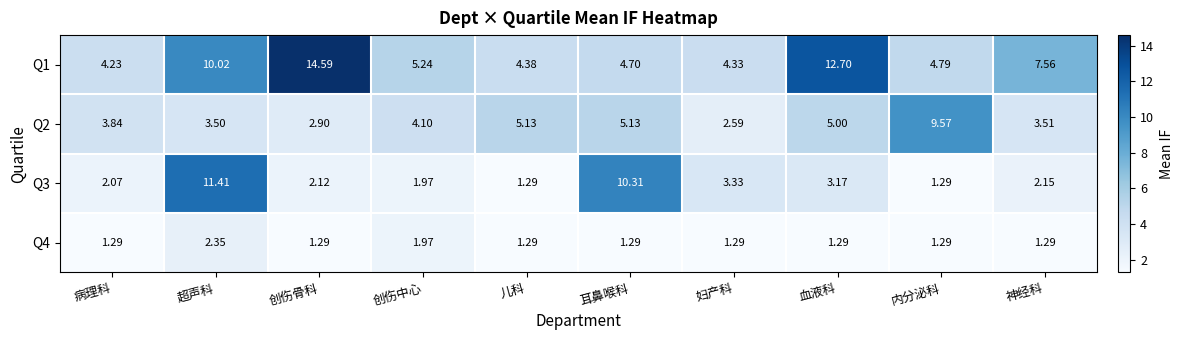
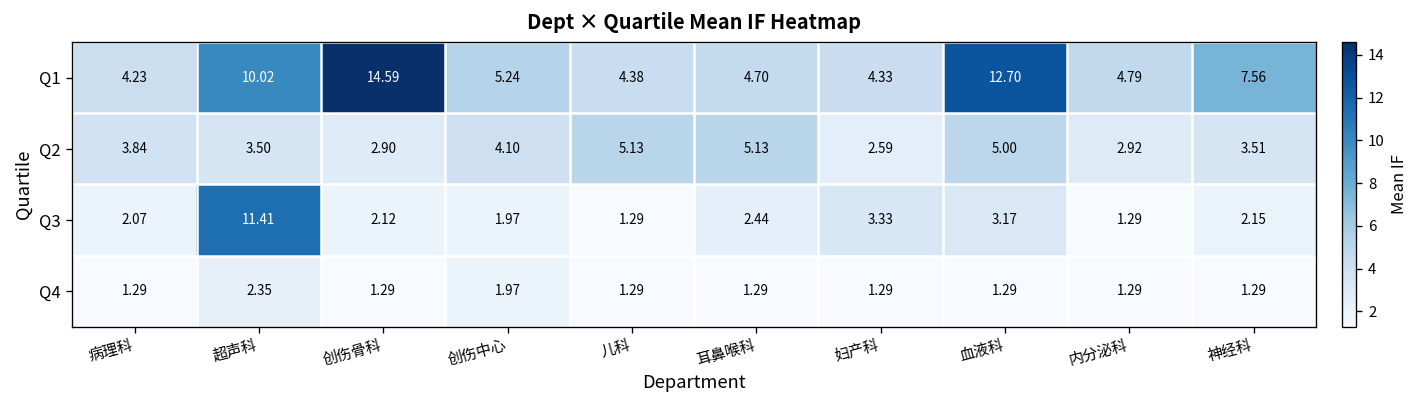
  {
    "Q1": {
      "病理科": 4.23,
      "超声科": 10.02,
      "创伤骨科": 14.59,
      "创伤中心": 5.24,
      "儿科": 4.38,
      "耳鼻喉科": 4.70,
      "妇产科": 4.33,
      "血液科": 12.70,
      "内分泌科": 4.79,
      "神经科": 7.56
    },
    "Q2": {
      "病理科": 3.84,
      "超声科": 3.50,
      "创伤骨科": 2.90,
      "创伤中心": 4.10,
      "儿科": 5.13,
      "耳鼻喉科": 5.13,
      "妇产科": 2.59,
      "血液科": 5.00,
-     "内分泌科": 9.57,
+     "内分泌科": 2.92,
      "神经科": 3.51
    },
    "Q3": {
      "病理科": 2.07,
      "超声科": 11.41,
      "创伤骨科": 2.12,
      "创伤中心": 1.97,
      "儿科": 1.29,
-     "耳鼻喉科": 10.31,
+     "耳鼻喉科": 2.44,
      "妇产科": 3.33,
      "血液科": 3.17,
      "内分泌科": 1.29,
      "神经科": 2.15
    },
    "Q4": {
      "病理科": 1.29,
      "超声科": 2.35,
      "创伤骨科": 1.29,
      "创伤中心": 1.97,
      "儿科": 1.29,
      "耳鼻喉科": 1.29,
      "妇产科": 1.29,
      "血液科": 1.29,
      "内分泌科": 1.29,
      "神经科": 1.29
    }
  }
